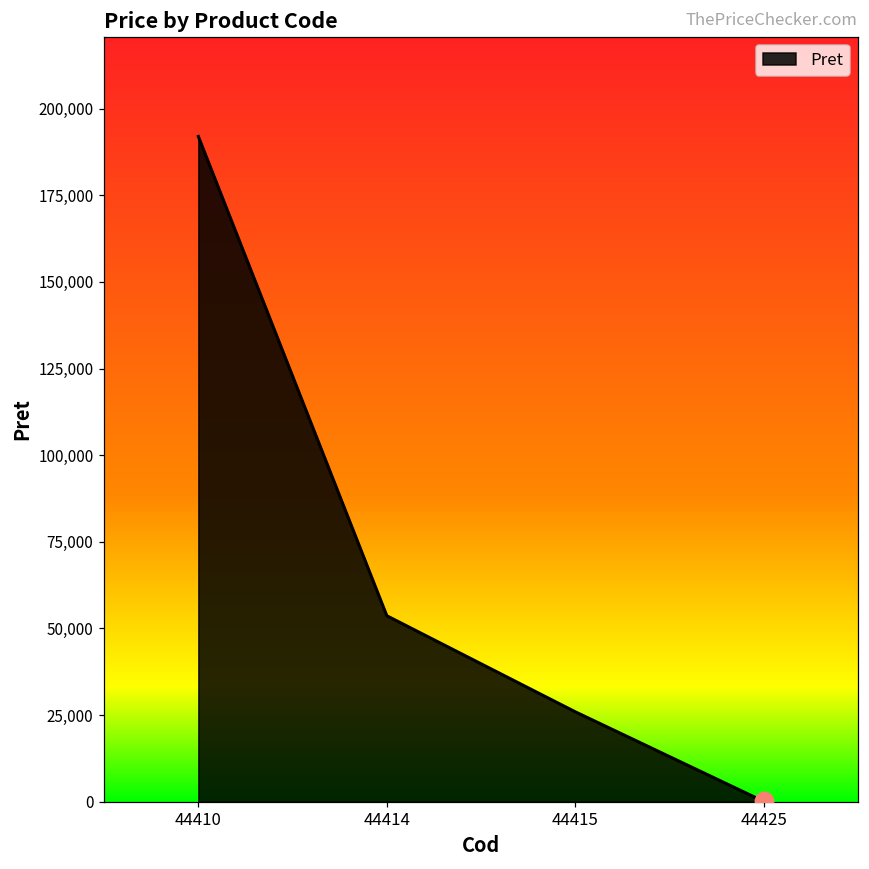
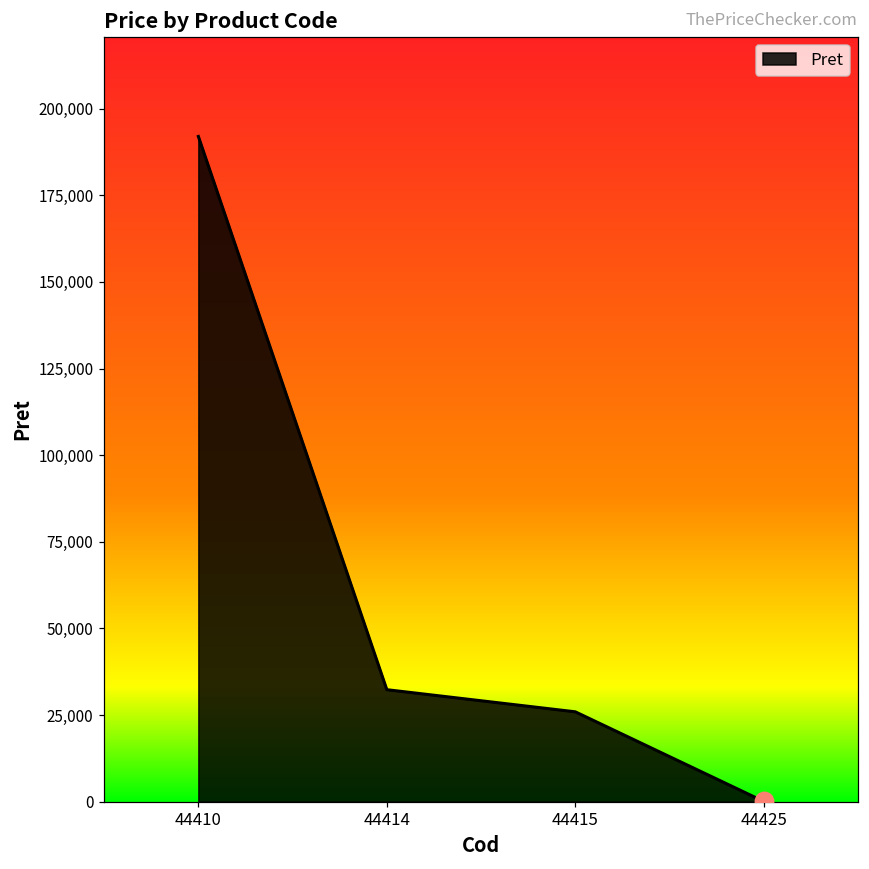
  {
    "Pret": {
      "44410": "192,000",
-     "44414": "54,000",
+     "44414": "32,000",
      "44415": "26,000"
    }
  }
